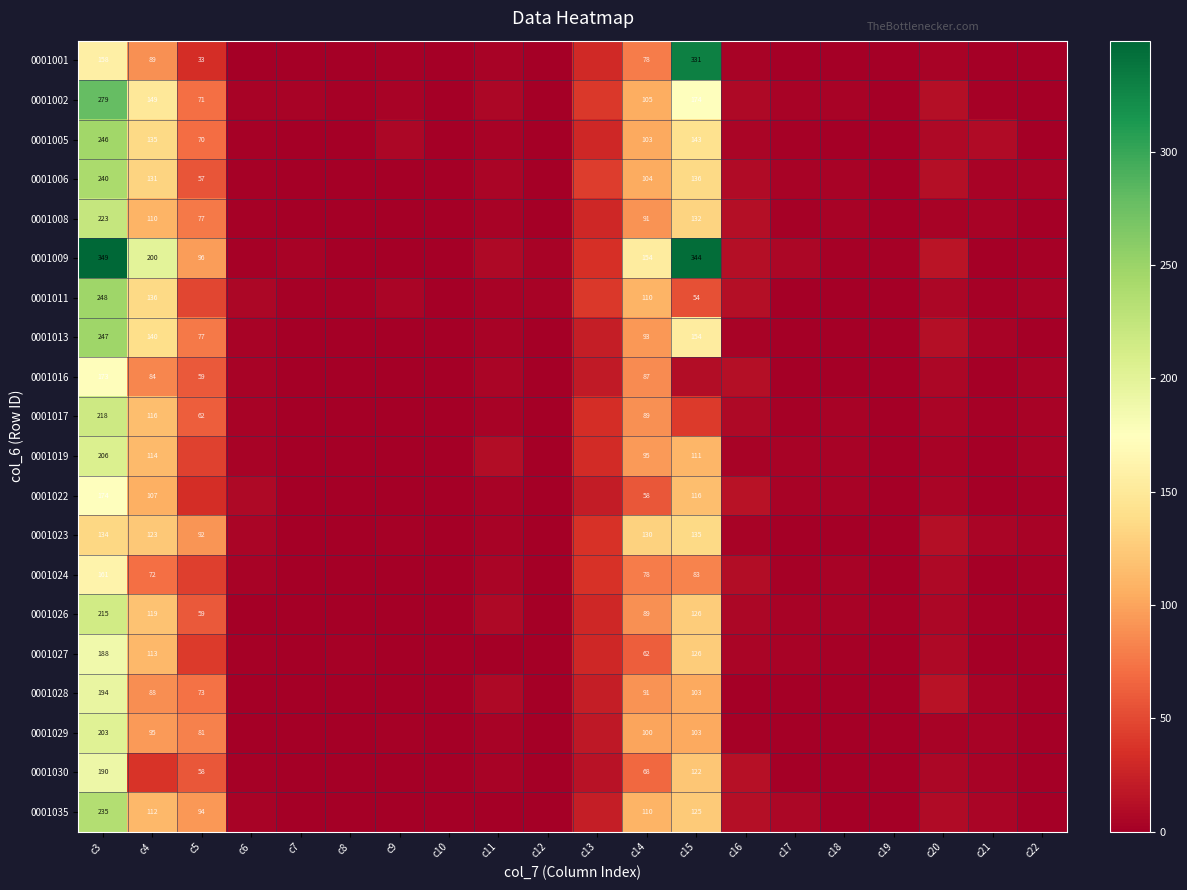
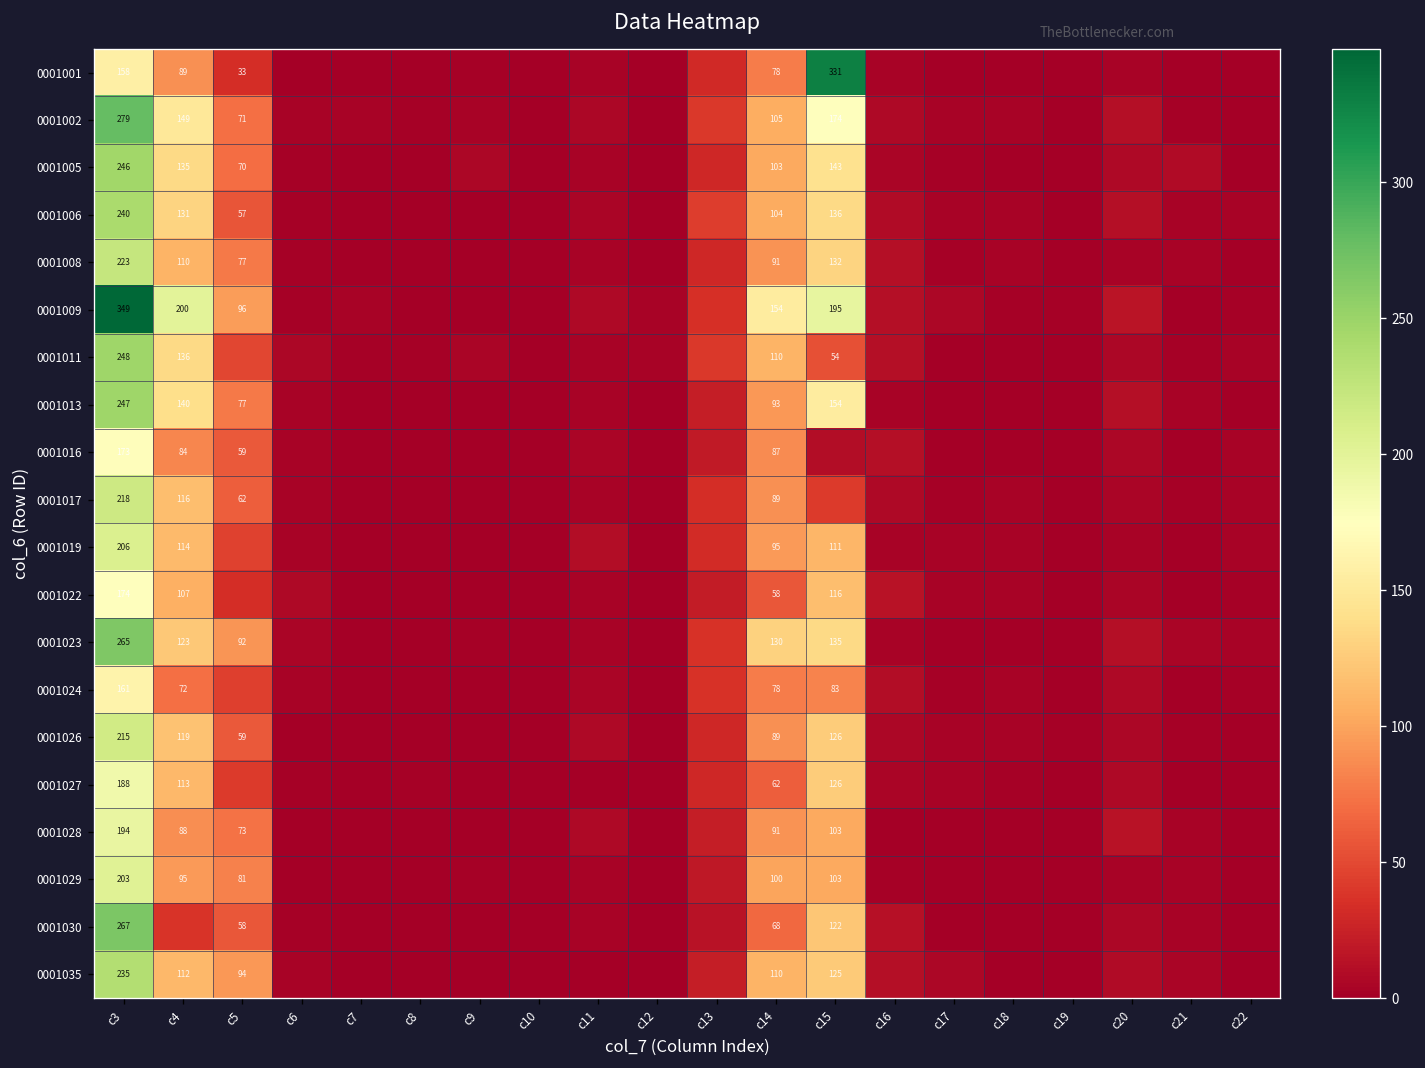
  {
    "0001001": {
      "c3": 158,
      "c4": 89,
      "c5": 33,
      "c14": 78,
      "c15": 331
    },
    "0001002": {
      "c3": 279,
      "c4": 149,
      "c5": 71,
      "c14": 105,
      "c15": 174
    },
    "0001005": {
      "c3": 246,
      "c4": 135,
      "c5": 70,
      "c14": 103,
      "c15": 143
    },
    "0001006": {
      "c3": 240,
      "c4": 131,
      "c5": 57,
      "c14": 104,
      "c15": 136
    },
    "0001008": {
      "c3": 223,
      "c4": 110,
      "c5": 77,
      "c14": 91,
      "c15": 132
    },
    "0001009": {
      "c3": 349,
      "c4": 200,
      "c5": 96,
      "c14": 154,
-     "c15": 344
+     "c15": 195
    },
    "0001011": {
      "c3": 248,
      "c4": 136,
      "c14": 110,
      "c15": 54
    },
    "0001013": {
      "c3": 247,
      "c4": 140,
      "c5": 77,
      "c14": 93,
      "c15": 154
    },
    "0001016": {
      "c3": 173,
      "c4": 84,
      "c5": 59,
      "c14": 87
    },
    "0001017": {
      "c3": 218,
      "c4": 116,
      "c5": 62,
      "c14": 89
    },
    "0001019": {
      "c3": 206,
      "c4": 114,
      "c14": 95,
      "c15": 111
    },
    "0001022": {
      "c3": 174,
      "c4": 107,
      "c14": 58,
      "c15": 116
    },
    "0001023": {
-     "c3": 134,
+     "c3": 265,
      "c4": 123,
      "c5": 92,
      "c14": 130,
      "c15": 135
    },
    "0001024": {
      "c3": 161,
      "c4": 72,
      "c14": 78,
      "c15": 83
    },
    "0001026": {
      "c3": 215,
      "c4": 119,
      "c5": 59,
      "c14": 89,
      "c15": 126
    },
    "0001027": {
      "c3": 188,
      "c4": 113,
      "c14": 62,
      "c15": 126
    },
    "0001028": {
      "c3": 194,
      "c4": 88,
      "c5": 73,
      "c14": 91,
      "c15": 103
    },
    "0001029": {
      "c3": 203,
      "c4": 95,
      "c5": 81,
      "c14": 100,
      "c15": 103
    },
    "0001030": {
-     "c3": 190,
+     "c3": 267,
      "c5": 58,
      "c14": 68,
      "c15": 122
    },
    "0001035": {
      "c3": 235,
      "c4": 112,
      "c5": 94,
      "c14": 110,
      "c15": 125
    }
  }
